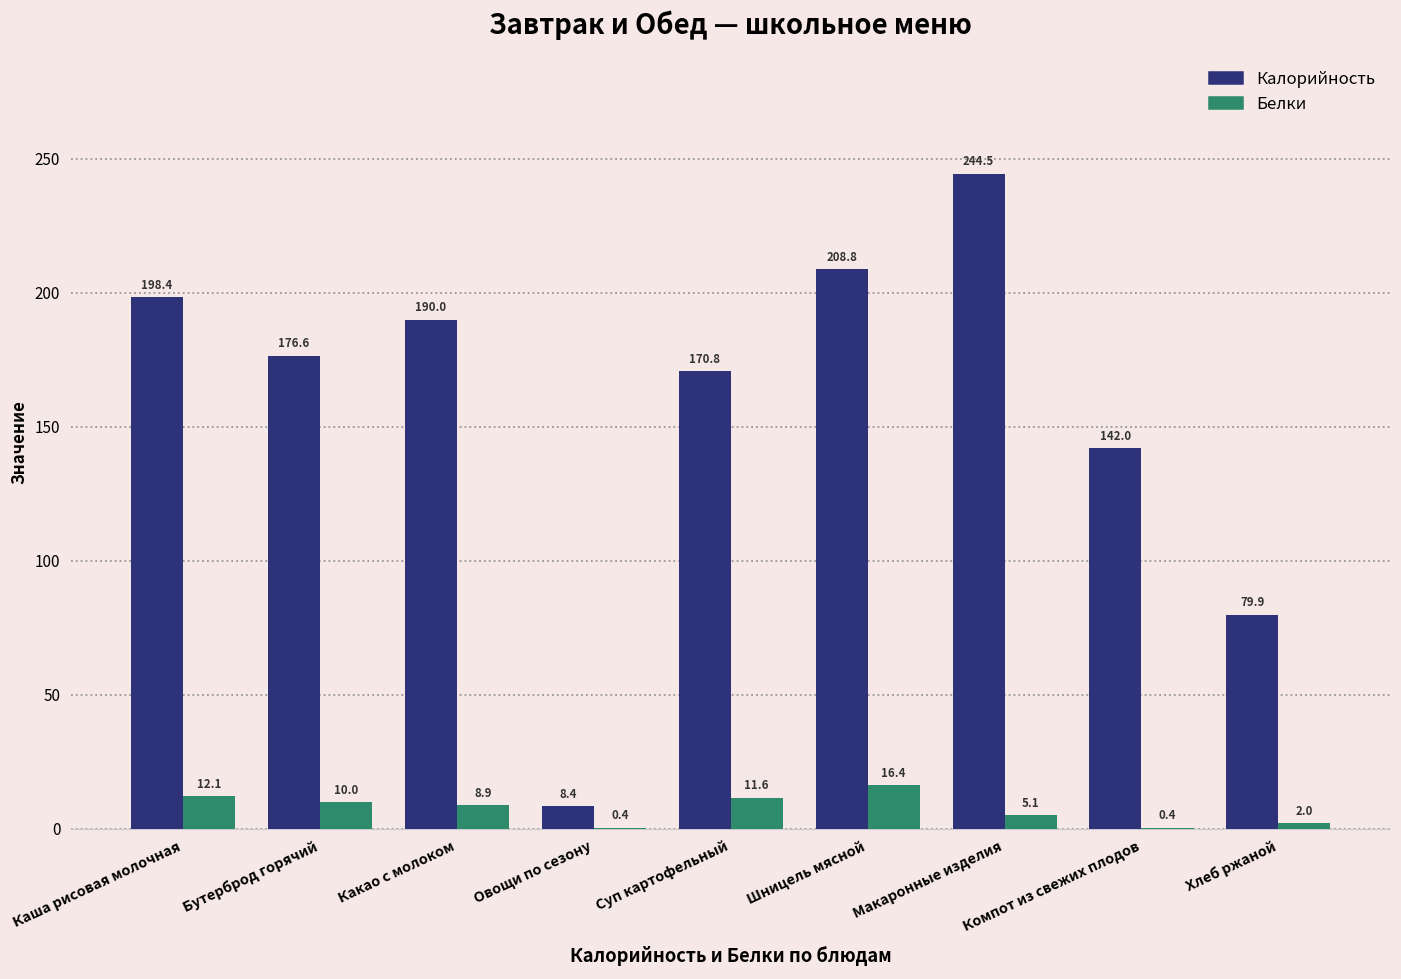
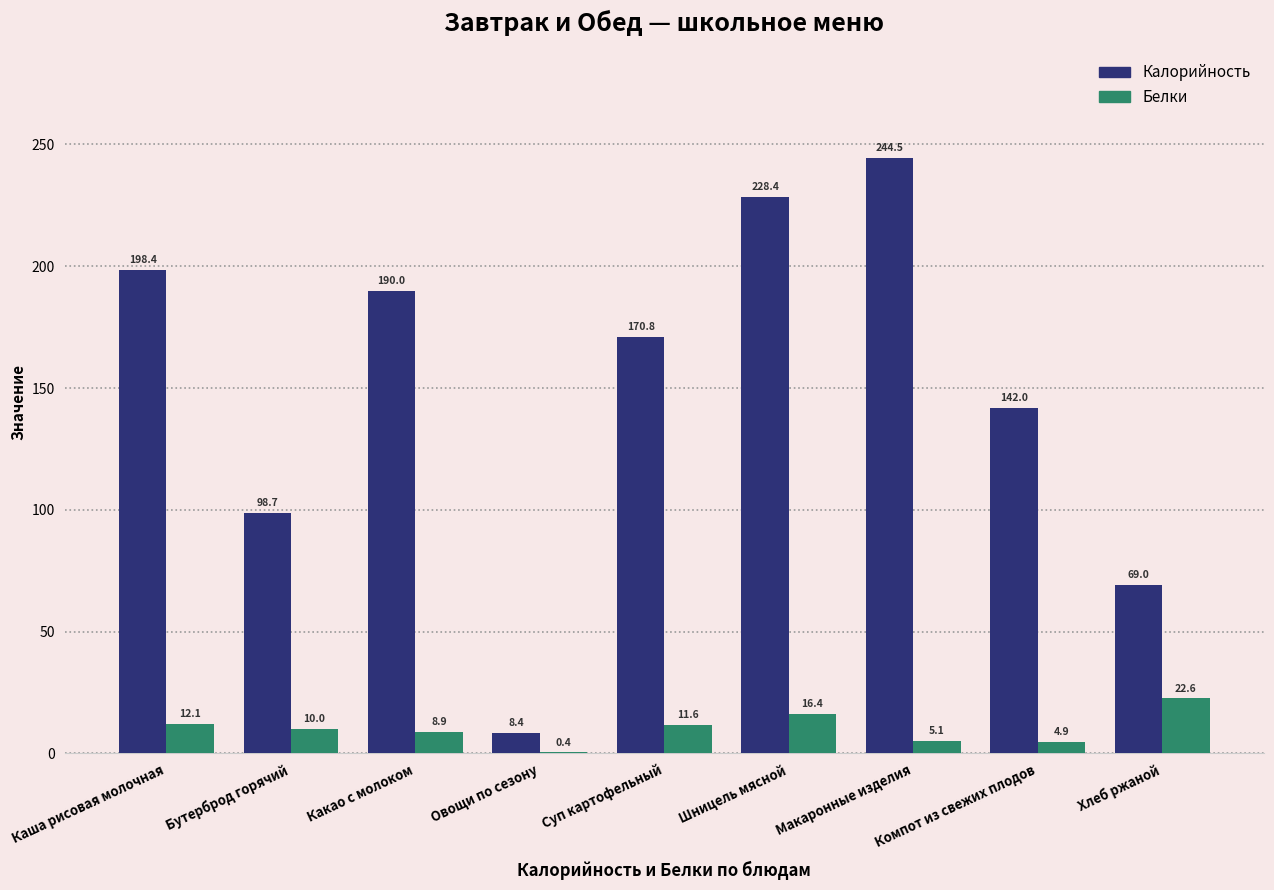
  {
    "Калорийность": {
      "Каша рисовая молочная": 198.4,
-     "Бутерброд горячий": 176.6,
+     "Бутерброд горячий": 98.7,
      "Какао с молоком": 190.0,
      "Овощи по сезону": 8.4,
      "Суп картофельный": 170.8,
-     "Шницель мясной": 208.8,
+     "Шницель мясной": 228.4,
      "Макаронные изделия": 244.5,
      "Компот из свежих плодов": 142.0,
-     "Хлеб ржаной": 79.9
+     "Хлеб ржаной": 69.0
    },
    "Белки": {
      "Каша рисовая молочная": 12.1,
      "Бутерброд горячий": 10.0,
      "Какао с молоком": 8.9,
      "Овощи по сезону": 0.4,
      "Суп картофельный": 11.6,
      "Шницель мясной": 16.4,
      "Макаронные изделия": 5.1,
-     "Компот из свежих плодов": 0.4,
-     "Хлеб ржаной": 2.0
+     "Компот из свежих плодов": 4.9,
+     "Хлеб ржаной": 22.6
    }
  }
